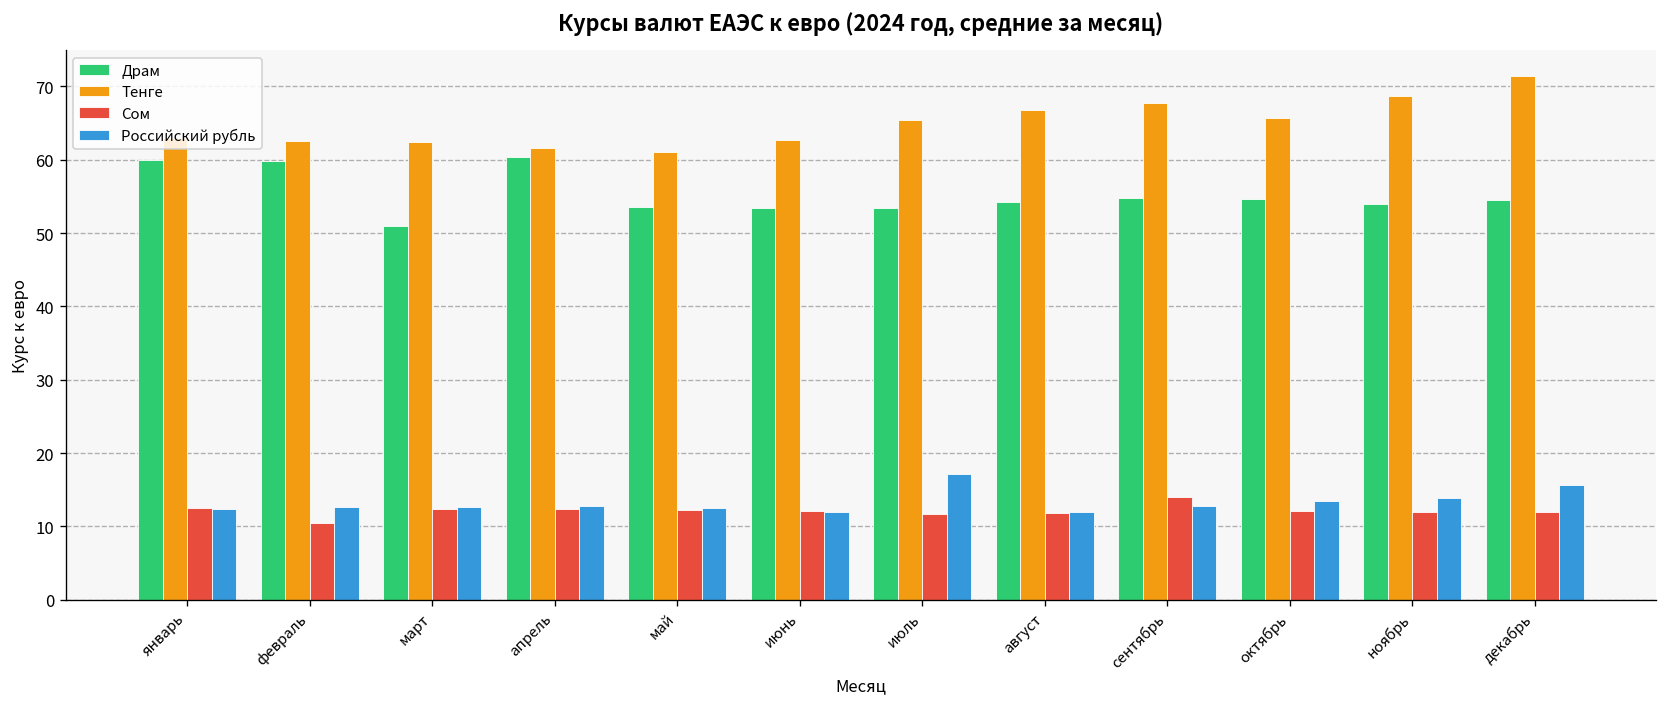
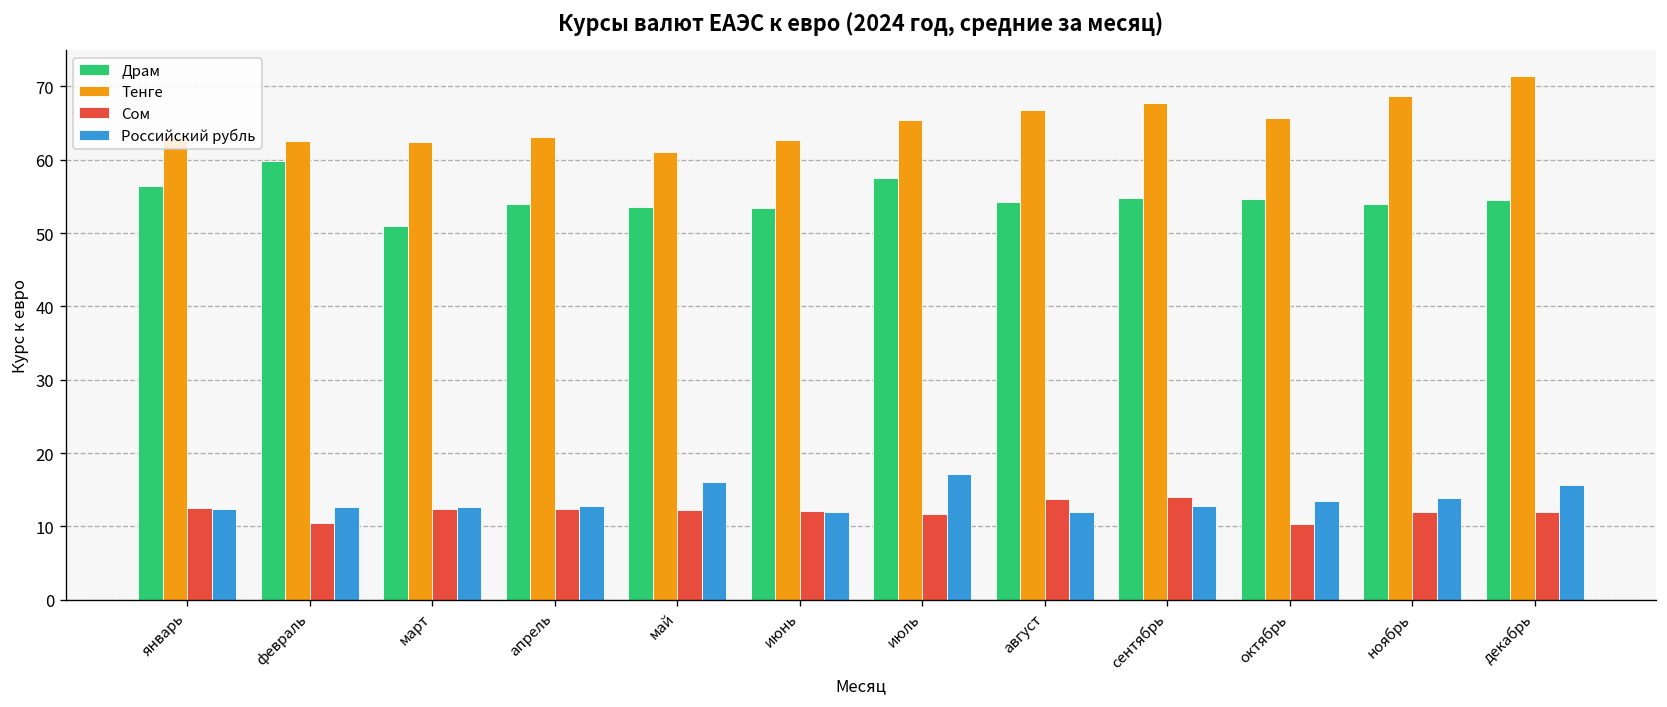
  {
    "Драм": {
-     "январь": 60,
+     "январь": 56,
      "февраль": 60,
      "март": 51,
-     "апрель": 60,
+     "апрель": 54,
      "май": 54,
      "июнь": 53,
-     "июль": 53,
+     "июль": 58,
      "август": 54,
      "сентябрь": 55,
      "октябрь": 55,
      "ноябрь": 54,
      "декабрь": 54
    },
    "Тенге": {
      "февраль": 63,
      "март": 62,
-     "апрель": 62,
+     "апрель": 63,
      "май": 61,
      "июнь": 63,
      "июль": 65,
      "август": 67,
      "сентябрь": 68,
      "октябрь": 66,
      "ноябрь": 69,
      "декабрь": 71
    },
    "Сом": {
      "январь": 12,
      "февраль": 11,
      "март": 12,
      "апрель": 12,
      "май": 12,
      "июнь": 12,
      "июль": 12,
-     "август": 12,
+     "август": 14,
      "сентябрь": 14,
-     "октябрь": 12,
+     "октябрь": 10,
      "ноябрь": 12,
      "декабрь": 12
    },
    "Российский рубль": {
      "январь": 12,
      "февраль": 13,
      "март": 13,
      "апрель": 13,
-     "май": 13,
+     "май": 16,
      "июнь": 12,
      "июль": 17,
      "август": 12,
      "сентябрь": 13,
      "октябрь": 14,
      "ноябрь": 14,
      "декабрь": 16
    }
  }
